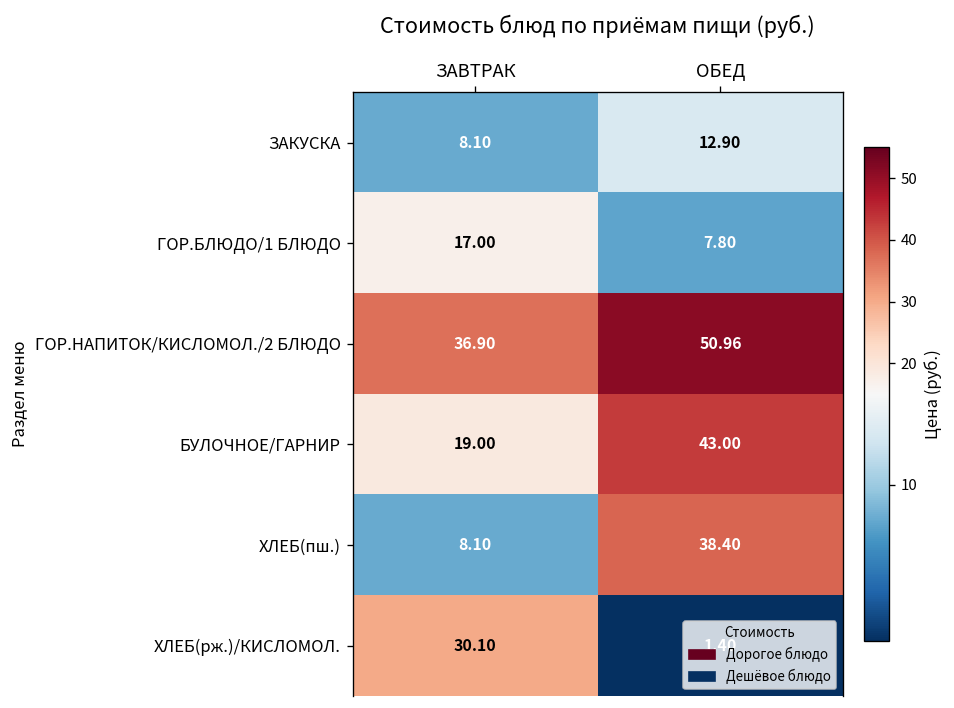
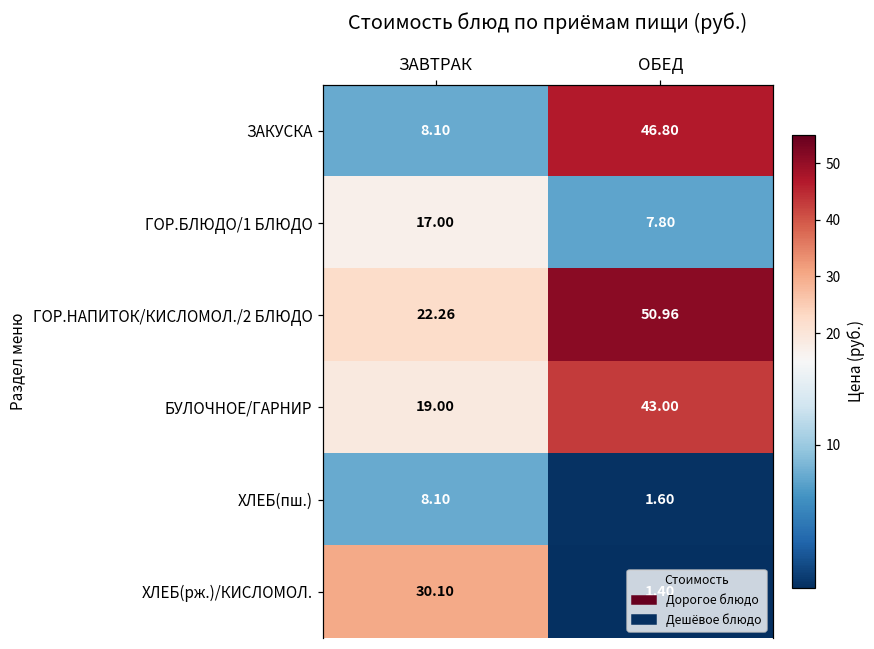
  {
    "ЗАКУСКА": {
      "ЗАВТРАК": 8.10,
-     "ОБЕД": 12.90
+     "ОБЕД": 46.80
    },
    "ГОР.БЛЮДО/1 БЛЮДО": {
      "ЗАВТРАК": 17.00,
      "ОБЕД": 7.80
    },
    "ГОР.НАПИТОК/КИСЛОМОЛ./2 БЛЮДО": {
-     "ЗАВТРАК": 36.90,
+     "ЗАВТРАК": 22.26,
      "ОБЕД": 50.96
    },
    "БУЛОЧНОЕ/ГАРНИР": {
      "ЗАВТРАК": 19.00,
      "ОБЕД": 43.00
    },
    "ХЛЕБ(пш.)": {
      "ЗАВТРАК": 8.10,
-     "ОБЕД": 38.40
+     "ОБЕД": 1.60
    },
    "ХЛЕБ(рж.)/КИСЛОМОЛ.": {
      "ЗАВТРАК": 30.10
    }
  }
